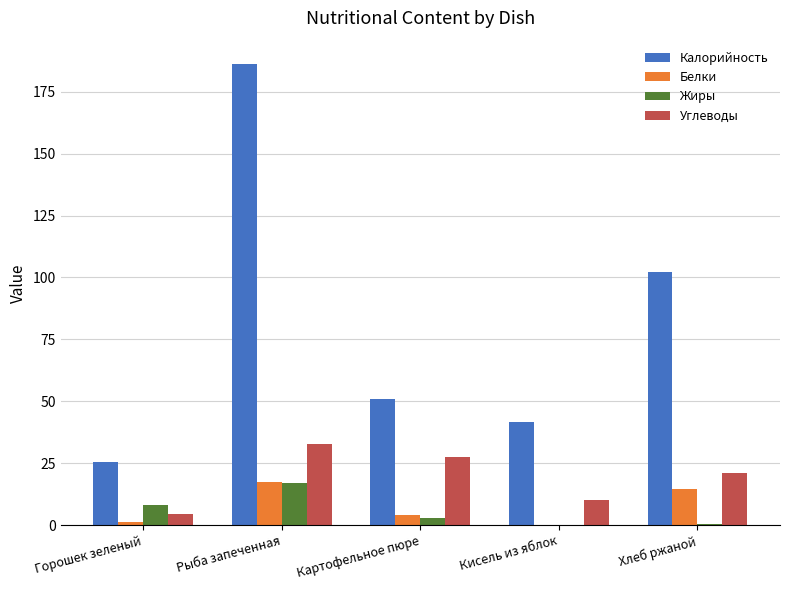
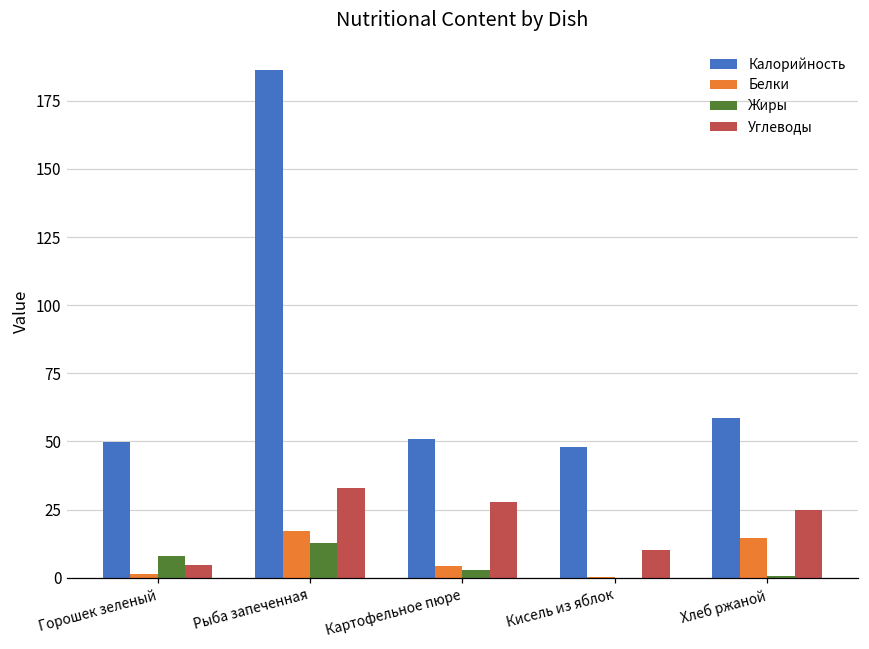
  {
    "Калорийность": {
-     "Горошек зеленый": 26,
+     "Горошек зеленый": 50,
      "Рыба запеченная": 186,
      "Картофельное пюре": 51,
-     "Кисель из яблок": 42,
-     "Хлеб ржаной": 102
+     "Кисель из яблок": 48,
+     "Хлеб ржаной": 59
    },
    "Белки": {
      "Горошек зеленый": 1,
      "Рыба запеченная": 17,
      "Картофельное пюре": 4,
      "Хлеб ржаной": 15
    },
    "Жиры": {
      "Горошек зеленый": 8,
-     "Рыба запеченная": 17,
+     "Рыба запеченная": 13,
      "Картофельное пюре": 3
    },
    "Углеводы": {
      "Горошек зеленый": 5,
      "Рыба запеченная": 33,
      "Картофельное пюре": 28,
      "Кисель из яблок": 10,
-     "Хлеб ржаной": 21
+     "Хлеб ржаной": 25
    }
  }
